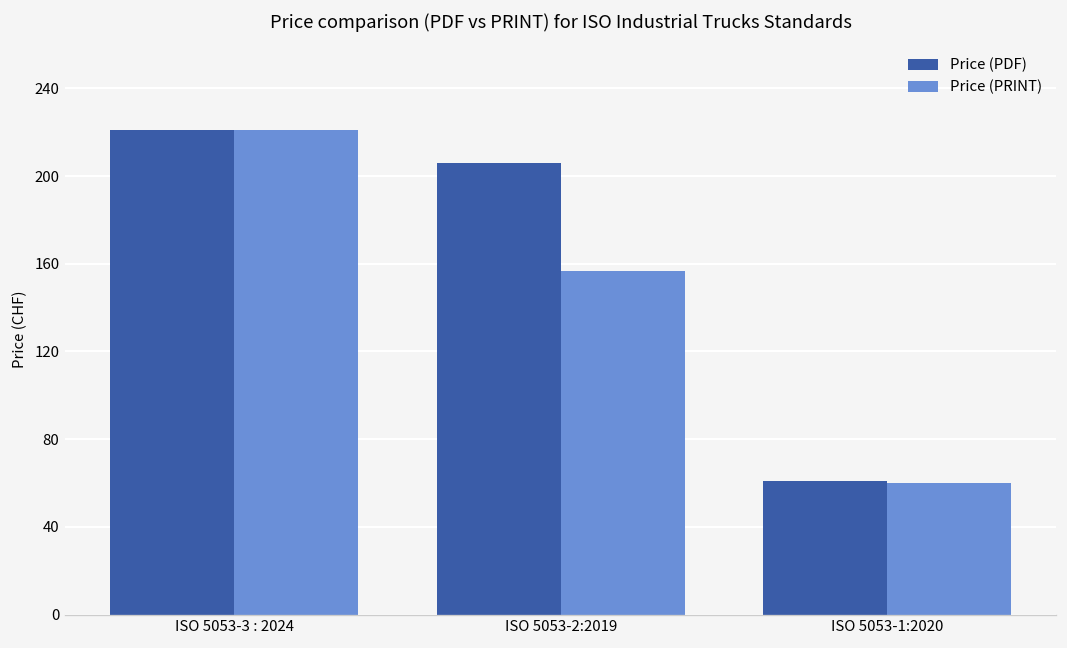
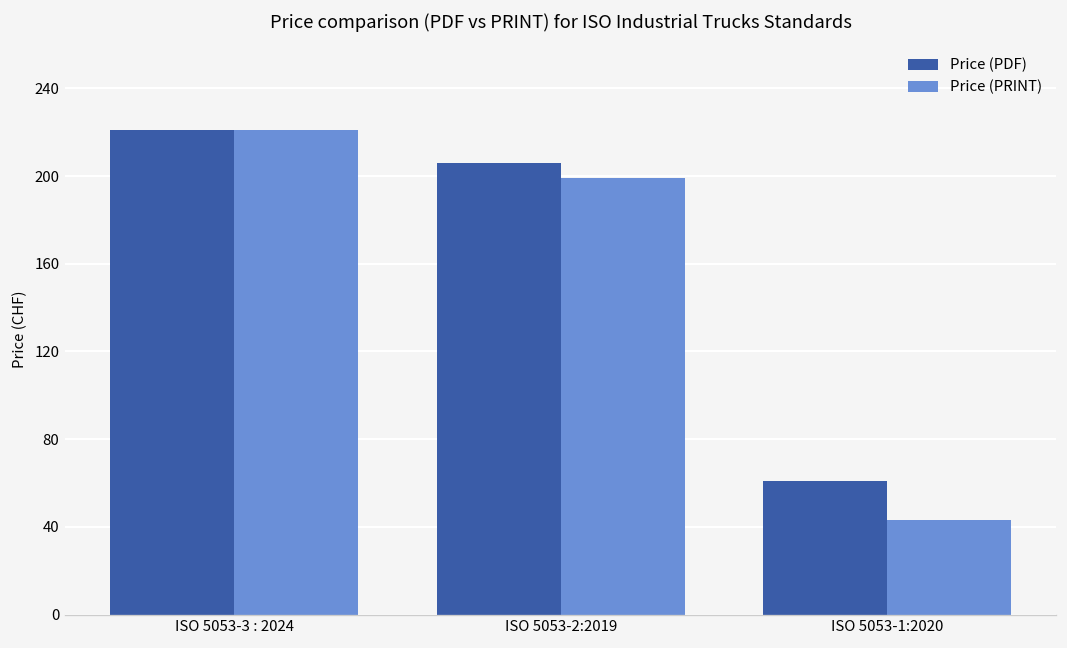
  {
    "Price (PDF)": {
      "ISO 5053-3 : 2024": 221,
      "ISO 5053-2:2019": 206,
      "ISO 5053-1:2020": 61
    },
    "Price (PRINT)": {
      "ISO 5053-3 : 2024": 221,
-     "ISO 5053-2:2019": 157,
-     "ISO 5053-1:2020": 60
+     "ISO 5053-2:2019": 199,
+     "ISO 5053-1:2020": 43
    }
  }
